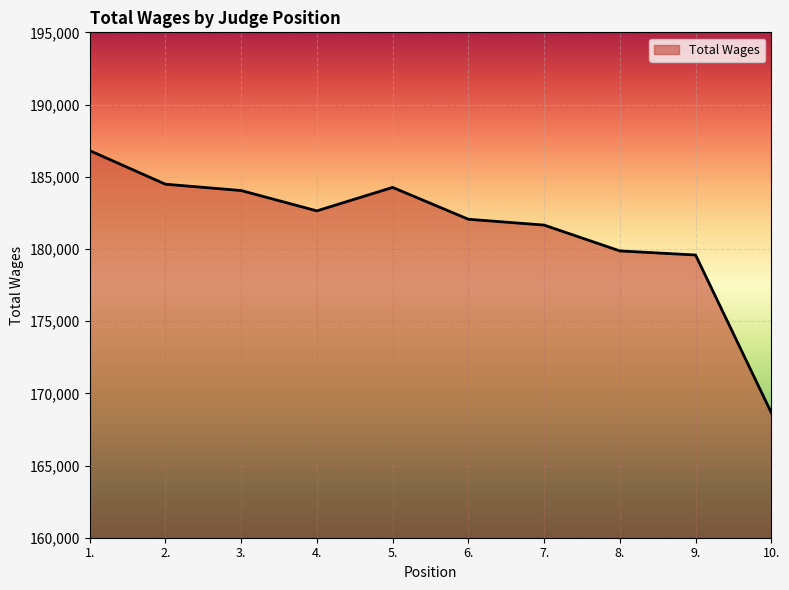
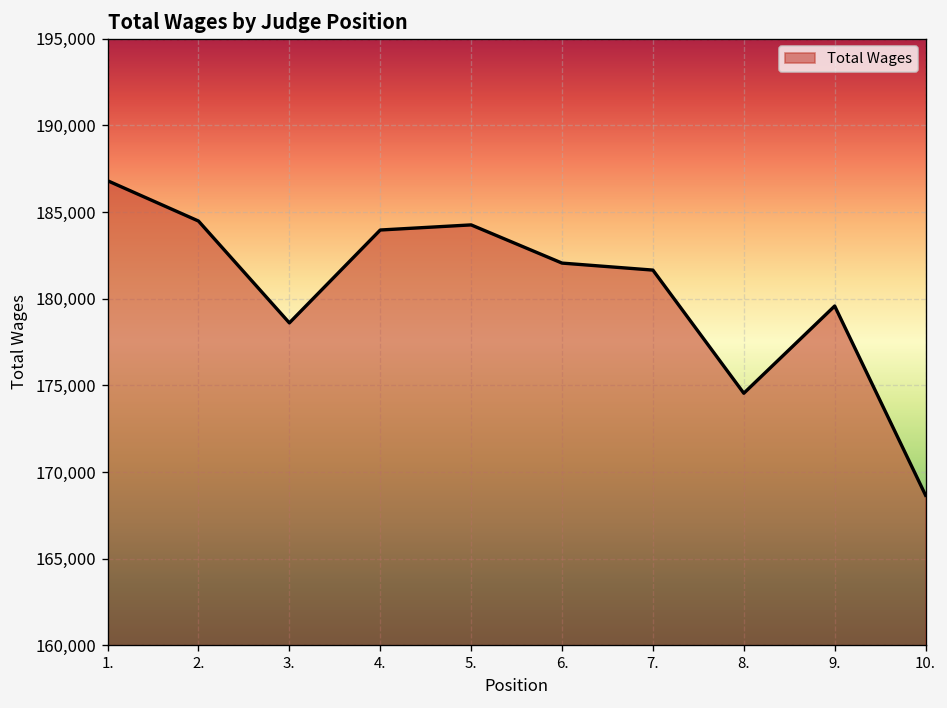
  {
    "1.": "186,800",
    "2.": "184,500",
-   "3.": "184,000",
-   "4.": "182,600",
+   "3.": "178,600",
+   "4.": "184,000",
    "5.": "184,300",
    "6.": "182,100",
    "7.": "181,700",
-   "8.": "179,900",
+   "8.": "174,500",
    "9.": "179,600",
    "10.": "168,700"
  }
